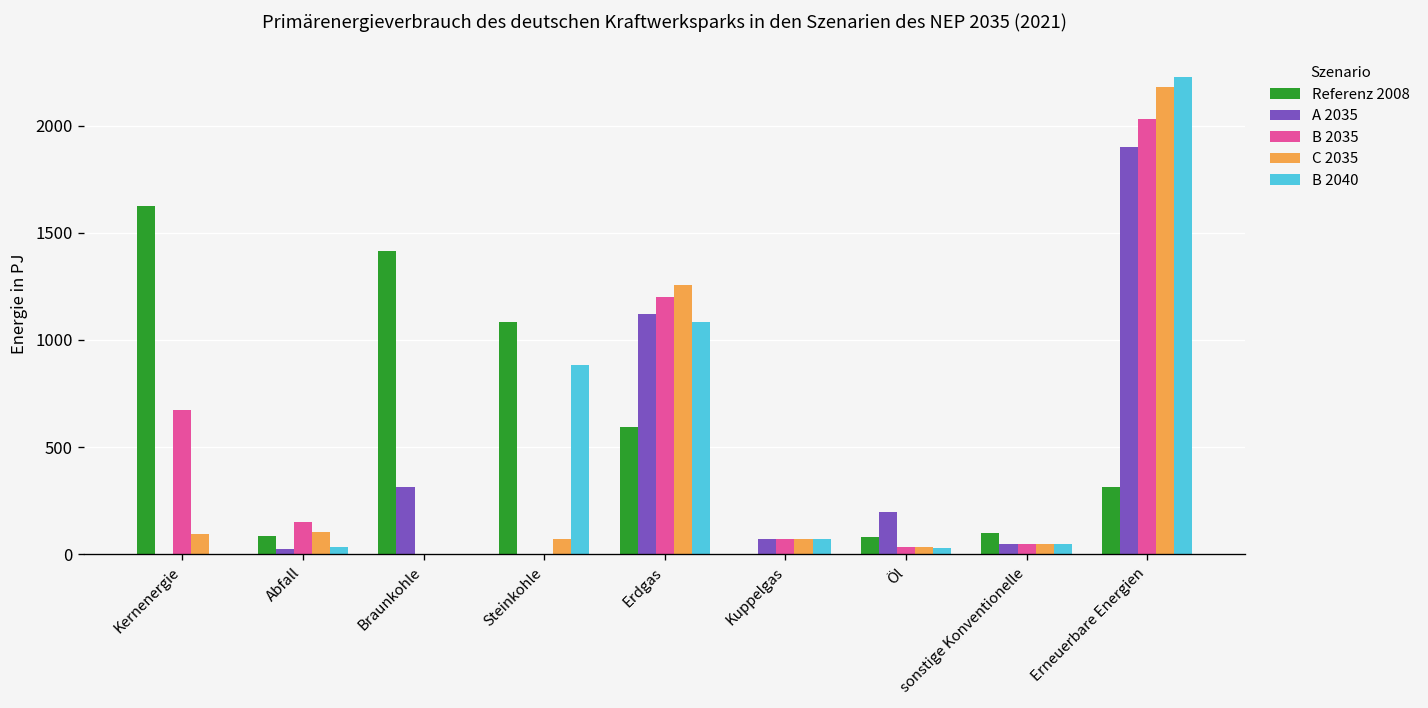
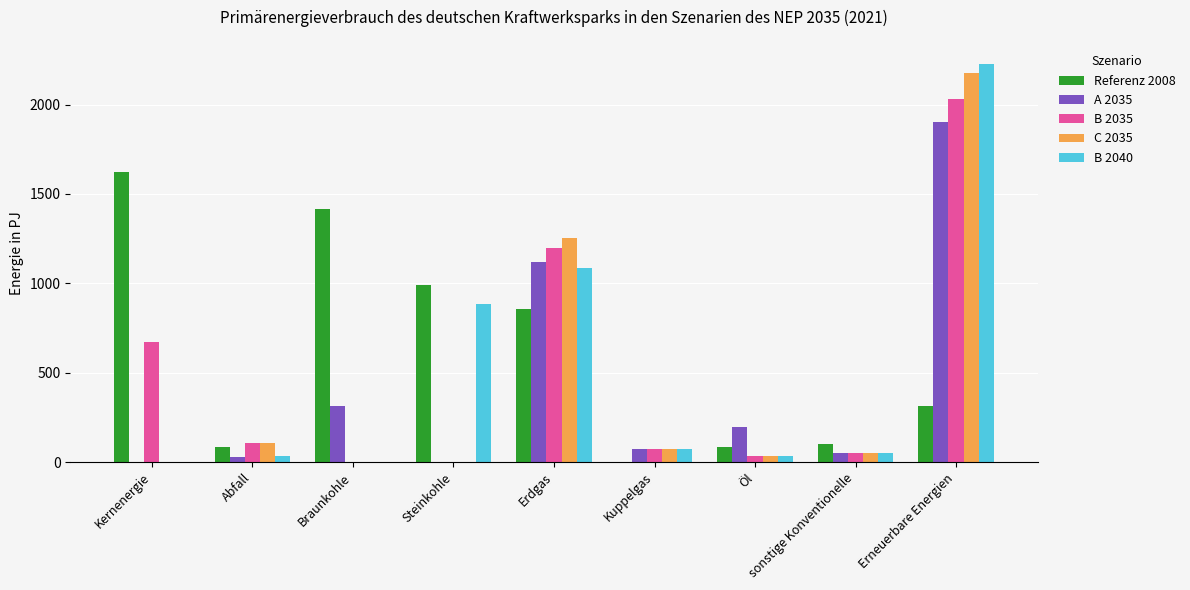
  {
    "Referenz 2008": {
      "Kernenergie": 1620,
      "Abfall": 80,
      "Braunkohle": 1420,
-     "Steinkohle": 1080,
-     "Erdgas": 590,
+     "Steinkohle": 990,
+     "Erdgas": 850,
      "Kuppelgas": 0,
      "Öl": 80,
      "sonstige Konventionelle": 100,
      "Erneuerbare Energien": 310
    },
    "A 2035": {
      "Kernenergie": 0,
      "Abfall": 30,
      "Braunkohle": 310,
      "Erdgas": 1120,
      "Kuppelgas": 70,
      "Öl": 200,
      "sonstige Konventionelle": 50,
      "Erneuerbare Energien": 1900
    },
    "B 2035": {
      "Kernenergie": 670,
-     "Abfall": 150,
+     "Abfall": 110,
      "Braunkohle": 0,
      "Steinkohle": 0,
      "Erdgas": 1200,
      "Kuppelgas": 70,
      "Öl": 30,
      "sonstige Konventionelle": 50,
      "Erneuerbare Energien": 2030
    },
    "C 2035": {
-     "Kernenergie": 90,
+     "Kernenergie": 0,
      "Abfall": 110,
      "Braunkohle": 0,
-     "Steinkohle": 70,
+     "Steinkohle": 0,
      "Erdgas": 1260,
      "Kuppelgas": 70,
      "Öl": 30,
      "sonstige Konventionelle": 50,
      "Erneuerbare Energien": 2180
    },
    "B 2040": {
      "Kernenergie": 0,
      "Abfall": 30,
      "Braunkohle": 0,
      "Steinkohle": 880,
      "Erdgas": 1090,
      "Kuppelgas": 70,
      "Öl": 30,
      "sonstige Konventionelle": 50,
      "Erneuerbare Energien": 2230
    }
  }
